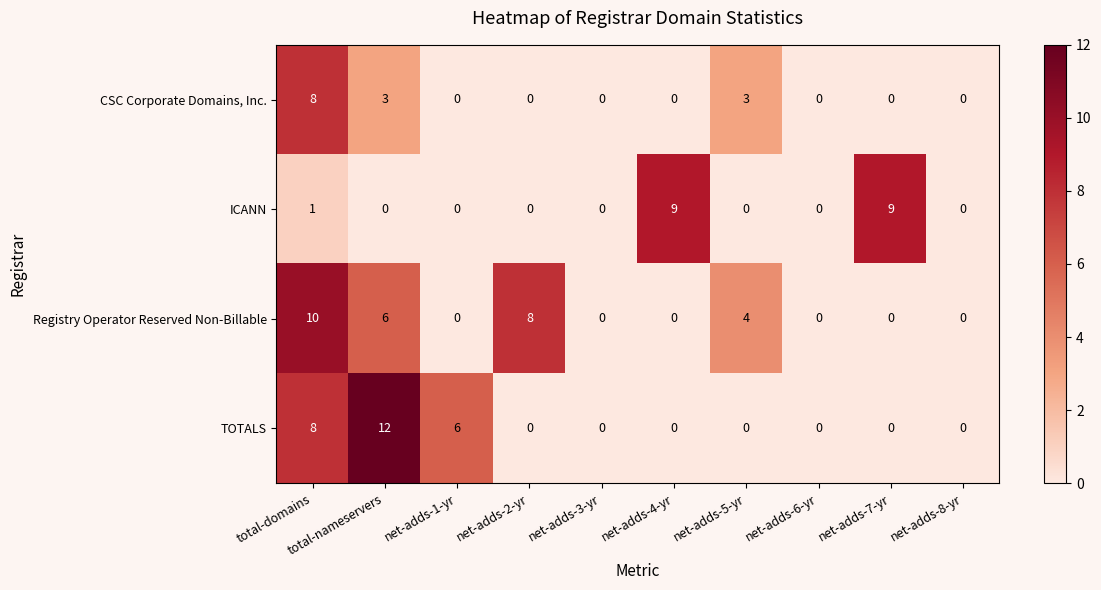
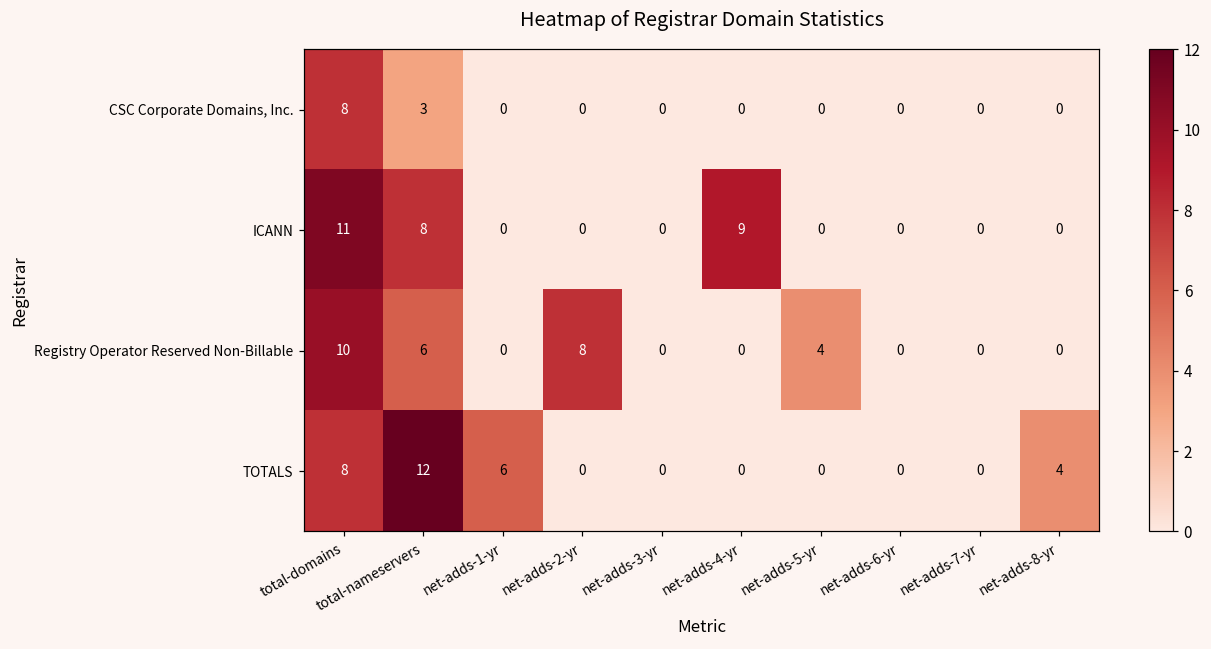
  {
    "CSC Corporate Domains, Inc.": {
      "total-domains": 8,
      "total-nameservers": 3,
      "net-adds-1-yr": 0,
      "net-adds-2-yr": 0,
      "net-adds-3-yr": 0,
      "net-adds-4-yr": 0,
-     "net-adds-5-yr": 3,
+     "net-adds-5-yr": 0,
      "net-adds-6-yr": 0,
      "net-adds-7-yr": 0,
      "net-adds-8-yr": 0
    },
    "ICANN": {
-     "total-domains": 1,
-     "total-nameservers": 0,
+     "total-domains": 11,
+     "total-nameservers": 8,
      "net-adds-1-yr": 0,
      "net-adds-2-yr": 0,
      "net-adds-3-yr": 0,
      "net-adds-4-yr": 9,
      "net-adds-5-yr": 0,
      "net-adds-6-yr": 0,
-     "net-adds-7-yr": 9,
+     "net-adds-7-yr": 0,
      "net-adds-8-yr": 0
    },
    "Registry Operator Reserved Non-Billable": {
      "total-domains": 10,
      "total-nameservers": 6,
      "net-adds-1-yr": 0,
      "net-adds-2-yr": 8,
      "net-adds-3-yr": 0,
      "net-adds-4-yr": 0,
      "net-adds-5-yr": 4,
      "net-adds-6-yr": 0,
      "net-adds-7-yr": 0,
      "net-adds-8-yr": 0
    },
    "TOTALS": {
      "total-domains": 8,
      "total-nameservers": 12,
      "net-adds-1-yr": 6,
      "net-adds-2-yr": 0,
      "net-adds-3-yr": 0,
      "net-adds-4-yr": 0,
      "net-adds-5-yr": 0,
      "net-adds-6-yr": 0,
      "net-adds-7-yr": 0,
-     "net-adds-8-yr": 0
+     "net-adds-8-yr": 4
    }
  }
